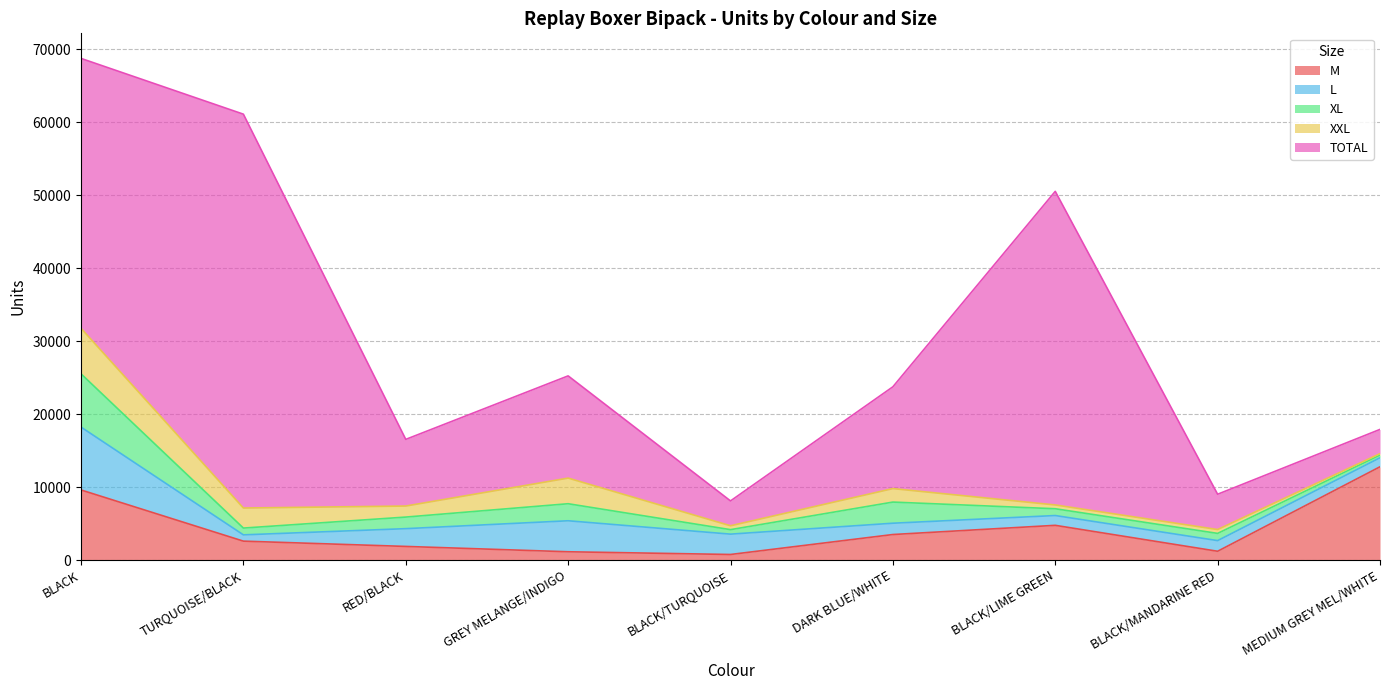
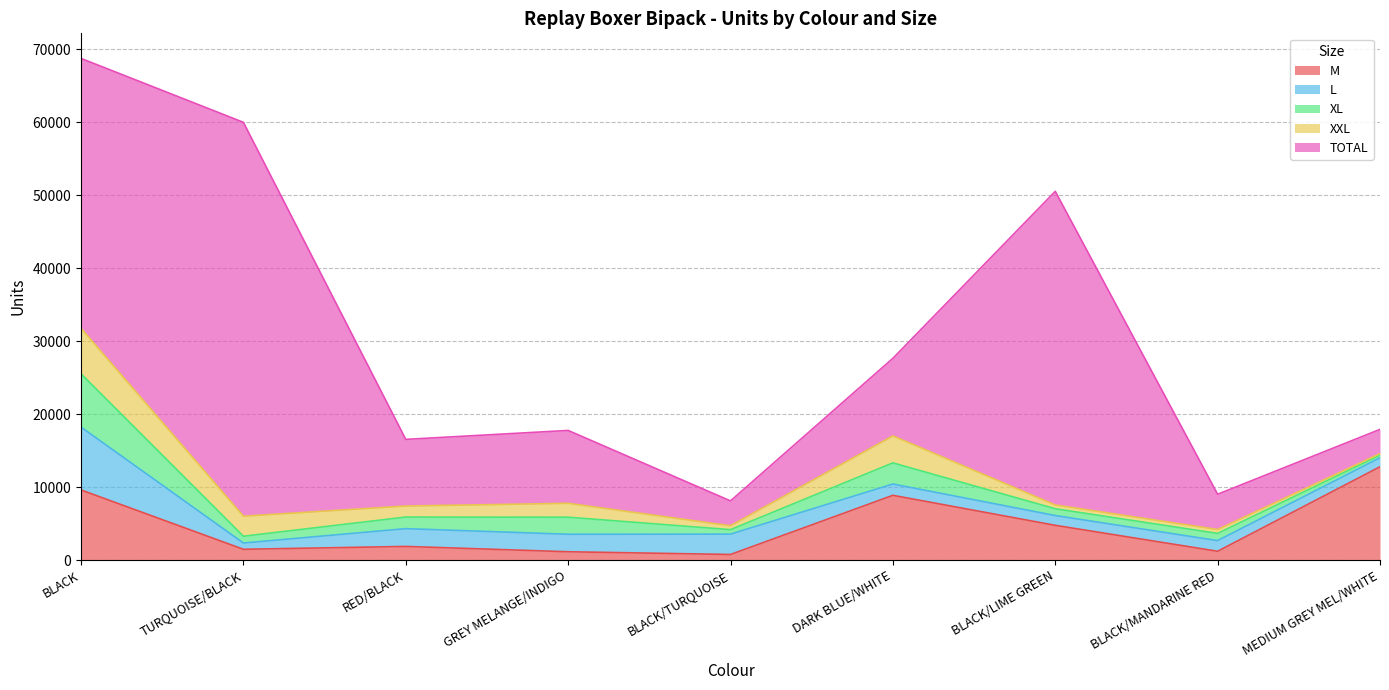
  {
    "M": {
      "BLACK": 10000,
-     "TURQUOISE/BLACK": 3000,
+     "TURQUOISE/BLACK": 1000,
      "RED/BLACK": 2000,
      "GREY MELANGE/INDIGO": 1000,
      "BLACK/TURQUOISE": 1000,
-     "DARK BLUE/WHITE": 4000,
+     "DARK BLUE/WHITE": 9000,
      "BLACK/LIME GREEN": 5000,
      "BLACK/MANDARINE RED": 1000,
      "MEDIUM GREY MEL/WHITE": 13000
    },
    "L": {
      "BLACK": 9000,
      "TURQUOISE/BLACK": 1000,
      "RED/BLACK": 2000,
-     "GREY MELANGE/INDIGO": 4000,
+     "GREY MELANGE/INDIGO": 2000,
      "BLACK/TURQUOISE": 3000,
      "DARK BLUE/WHITE": 2000,
      "BLACK/LIME GREEN": 1000,
      "BLACK/MANDARINE RED": 1000,
      "MEDIUM GREY MEL/WHITE": 1000
    },
    "XL": {
      "BLACK": 7000,
      "TURQUOISE/BLACK": 1000,
      "RED/BLACK": 2000,
      "GREY MELANGE/INDIGO": 2000,
      "BLACK/TURQUOISE": 1000,
      "DARK BLUE/WHITE": 3000,
      "BLACK/LIME GREEN": 1000,
      "BLACK/MANDARINE RED": 1000
    },
    "XXL": {
      "BLACK": 6000,
      "TURQUOISE/BLACK": 3000,
      "RED/BLACK": 2000,
-     "GREY MELANGE/INDIGO": 4000,
+     "GREY MELANGE/INDIGO": 2000,
      "BLACK/TURQUOISE": 1000,
-     "DARK BLUE/WHITE": 2000,
+     "DARK BLUE/WHITE": 4000,
      "BLACK/LIME GREEN": 1000,
      "BLACK/MANDARINE RED": 1000
    },
    "TOTAL": {
      "BLACK": 37000,
      "TURQUOISE/BLACK": 54000,
      "RED/BLACK": 9000,
-     "GREY MELANGE/INDIGO": 14000,
+     "GREY MELANGE/INDIGO": 10000,
      "BLACK/TURQUOISE": 3000,
-     "DARK BLUE/WHITE": 14000,
+     "DARK BLUE/WHITE": 11000,
      "BLACK/LIME GREEN": 43000,
      "BLACK/MANDARINE RED": 5000,
      "MEDIUM GREY MEL/WHITE": 3000
    }
  }
